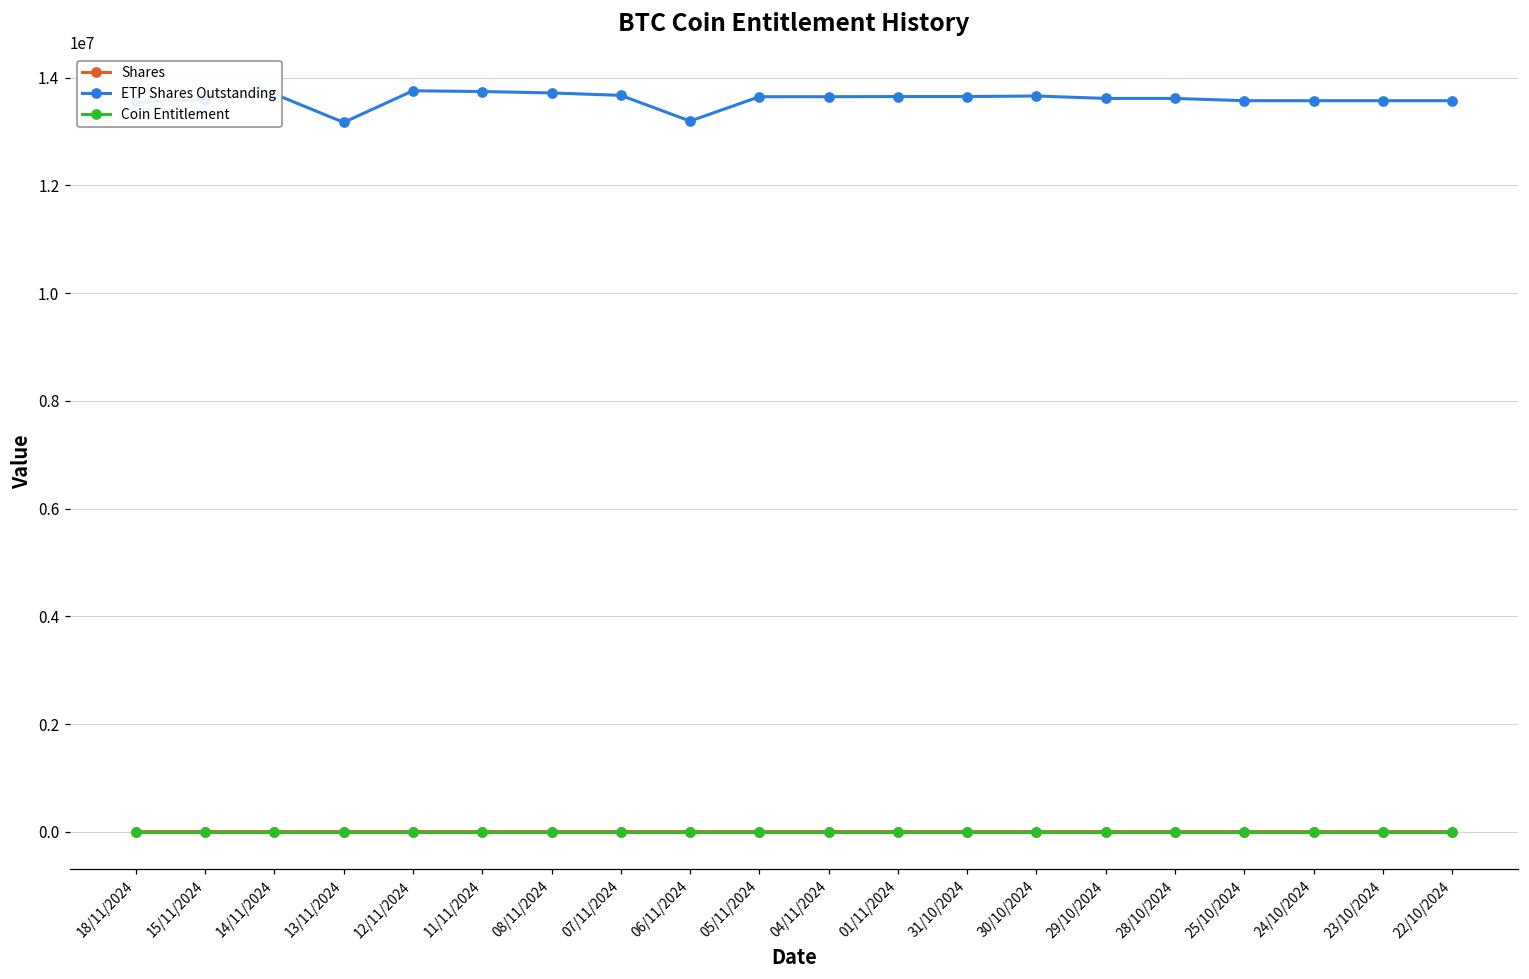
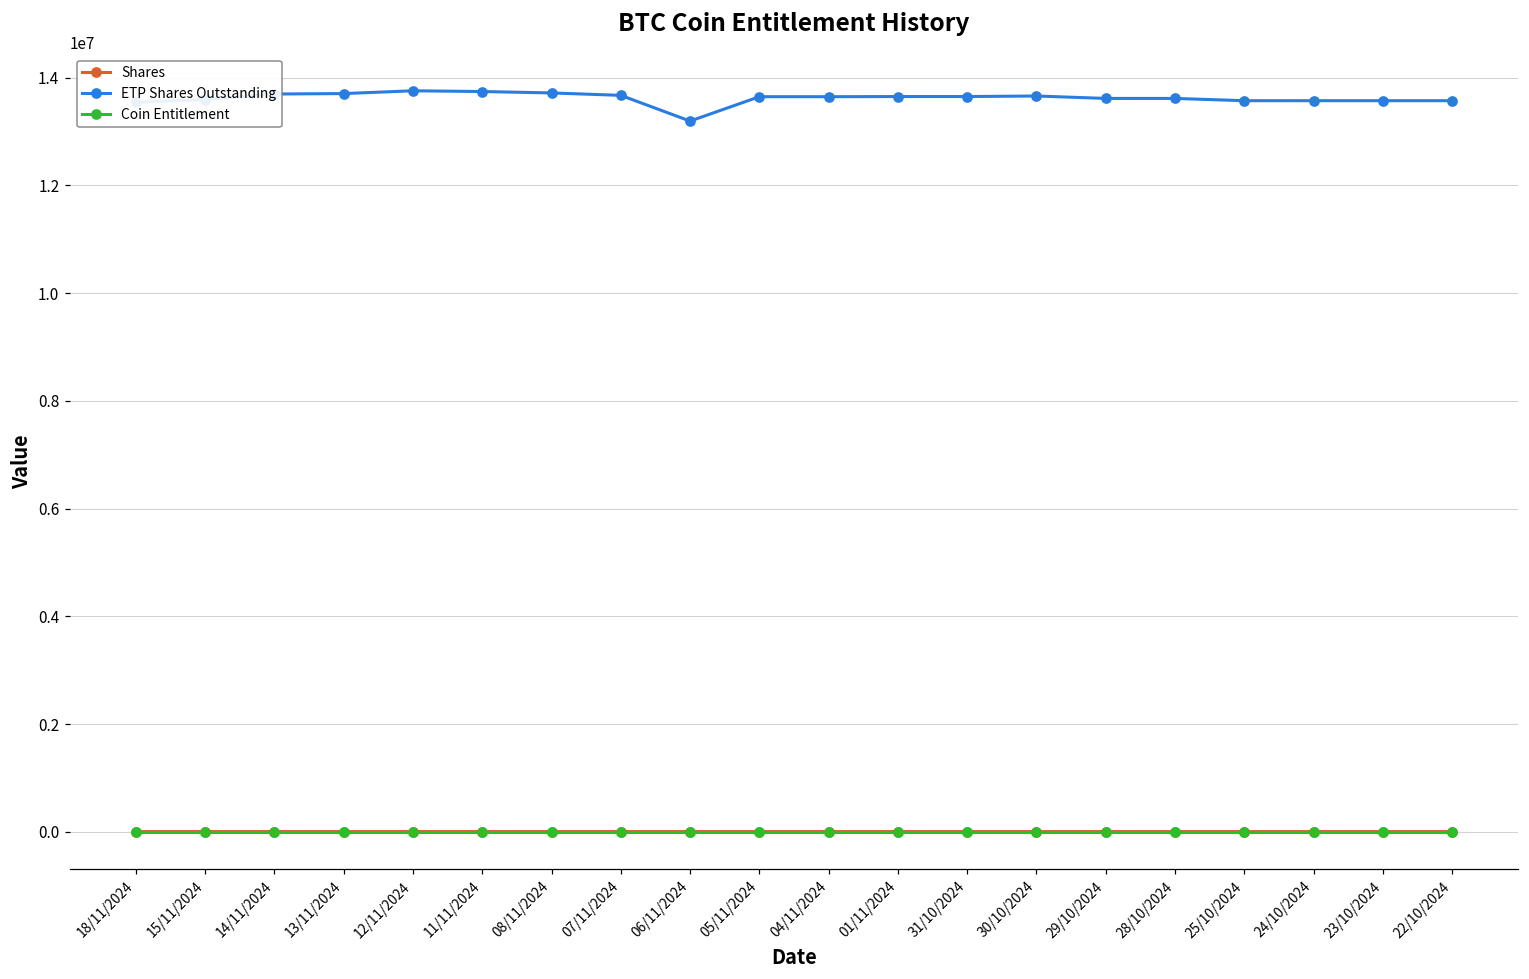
  {
    "Coin Entitlement": {
      "18/11/2024": 0,
      "15/11/2024": 0,
      "14/11/2024": 0,
      "13/11/2024": 0,
      "12/11/2024": 0,
      "11/11/2024": 0,
      "08/11/2024": 0,
      "07/11/2024": 0,
      "06/11/2024": 0,
      "05/11/2024": 0,
      "04/11/2024": 0,
      "01/11/2024": 0,
      "31/10/2024": 0,
      "30/10/2024": 0,
      "29/10/2024": 0,
      "28/10/2024": 0,
      "25/10/2024": 0,
      "24/10/2024": 0,
      "23/10/2024": 0,
      "22/10/2024": 0
    },
    "ETP Shares Outstanding": {
-     "13/11/2024": 13200000,
+     "13/11/2024": 13700000,
      "12/11/2024": 13800000,
      "11/11/2024": 13700000,
      "08/11/2024": 13700000,
      "07/11/2024": 13700000,
      "06/11/2024": 13200000,
      "05/11/2024": 13600000,
      "04/11/2024": 13600000,
      "01/11/2024": 13600000,
      "31/10/2024": 13600000,
      "30/10/2024": 13700000,
      "29/10/2024": 13600000,
      "28/10/2024": 13600000,
      "25/10/2024": 13600000,
      "24/10/2024": 13600000,
      "23/10/2024": 13600000,
      "22/10/2024": 13600000
    }
  }
